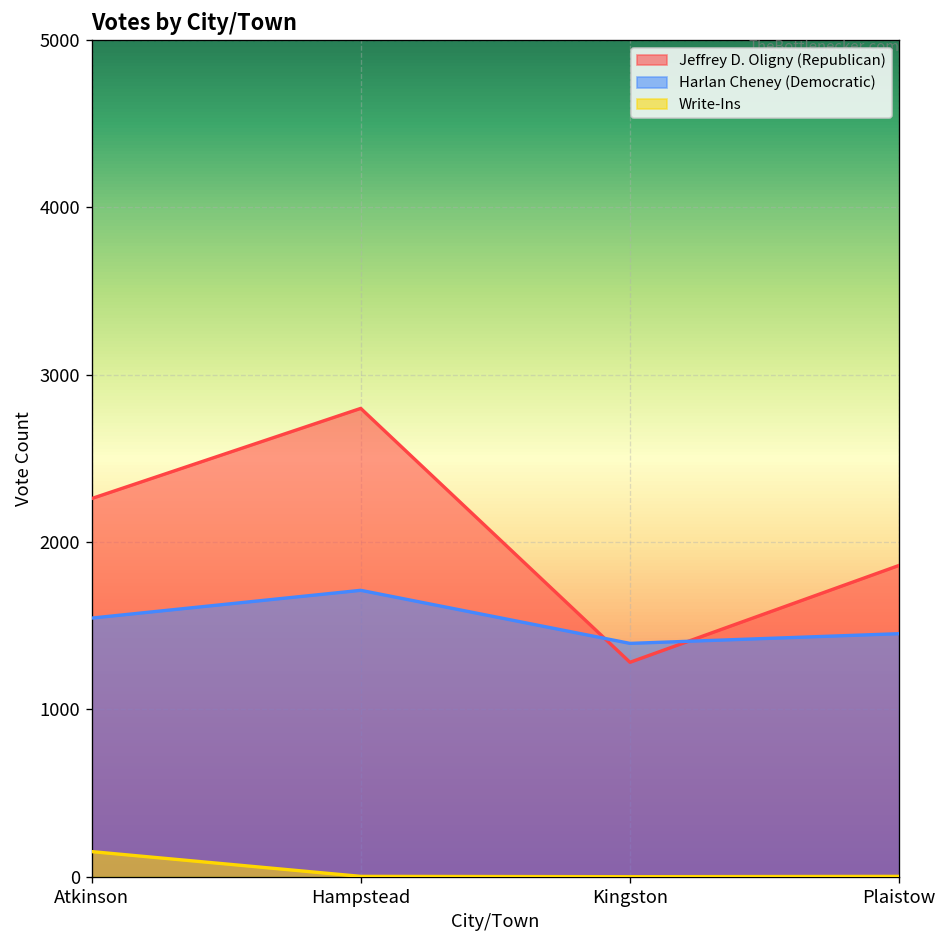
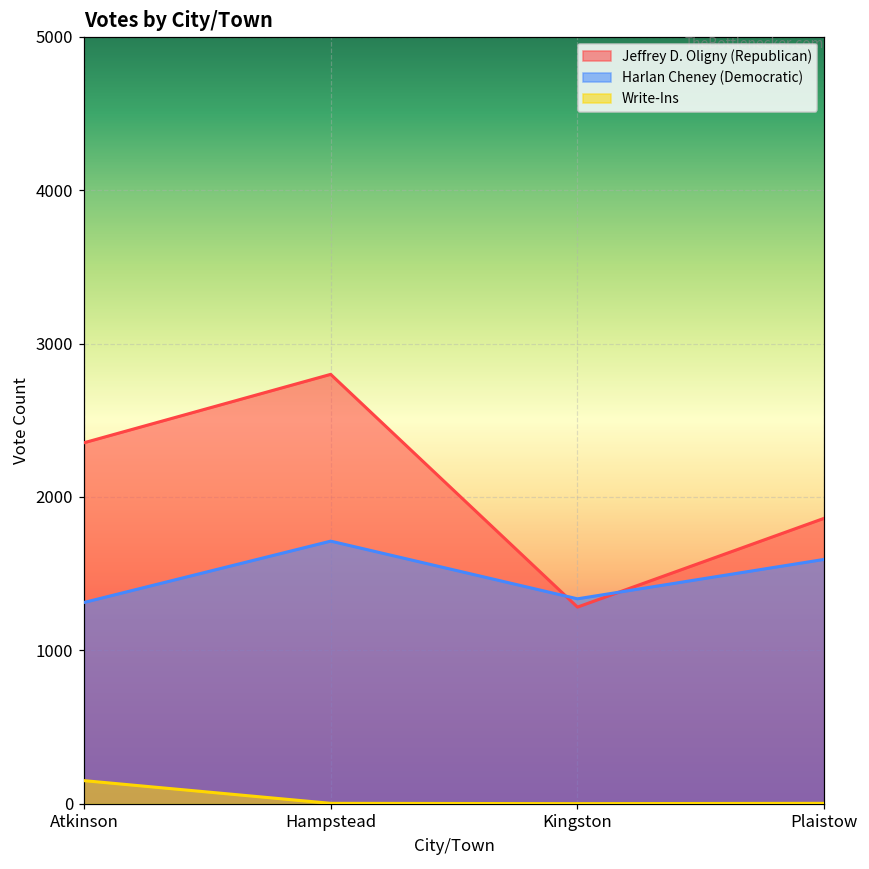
  {
    "Jeffrey D. Oligny (Republican)": {
-     "Atkinson": 2260,
+     "Atkinson": 2350,
      "Hampstead": 2800,
      "Kingston": 1280,
      "Plaistow": 1860
    },
    "Harlan Cheney (Democratic)": {
-     "Atkinson": 1550,
+     "Atkinson": 1310,
      "Hampstead": 1710,
-     "Kingston": 1400,
-     "Plaistow": 1450
+     "Kingston": 1340,
+     "Plaistow": 1590
    },
    "Write-Ins": {
      "Atkinson": 150,
      "Hampstead": 0,
      "Kingston": 0,
      "Plaistow": 0
    }
  }
